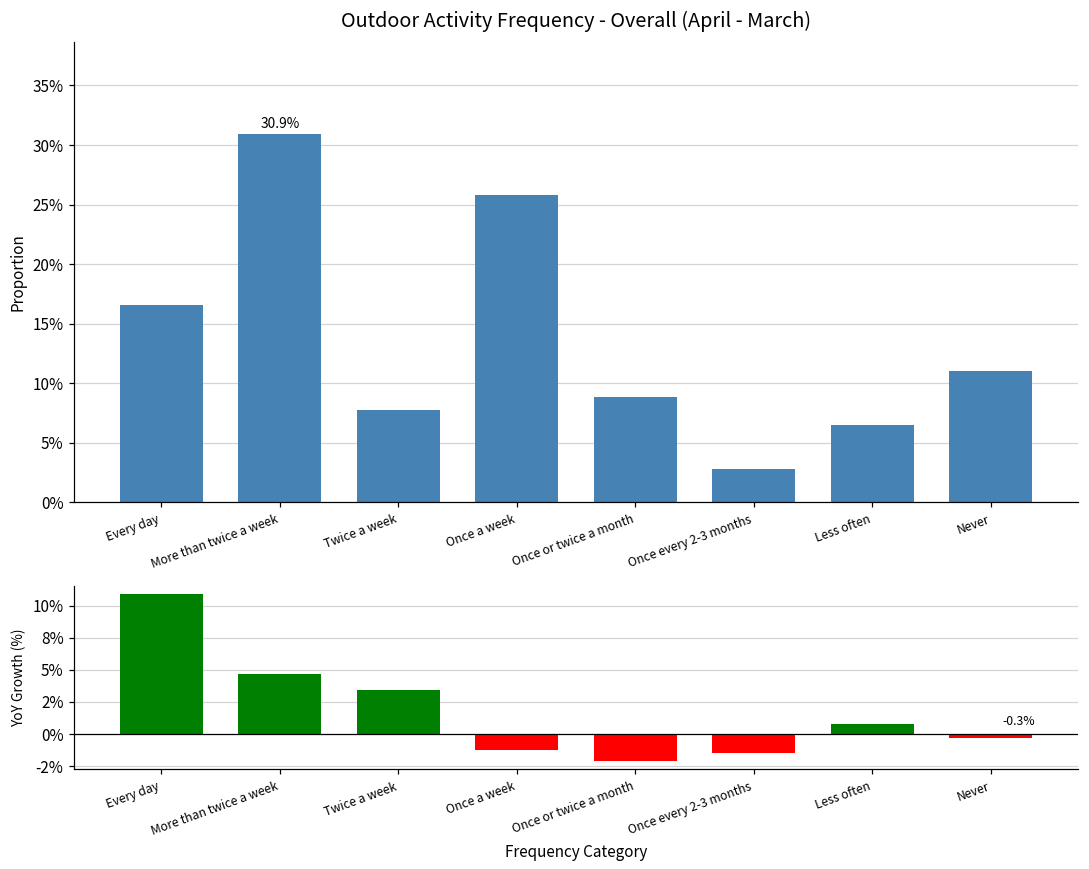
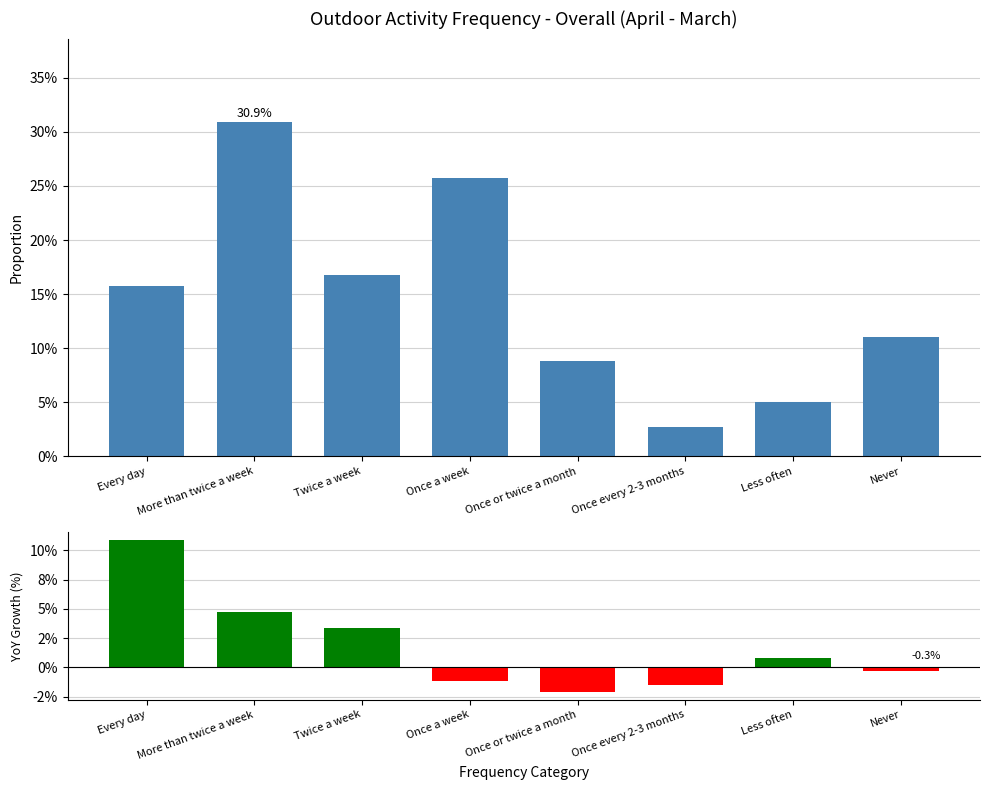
  {
    "Outdoor Activity Frequency - Overall (April - March)": {
-     "Every day": "16.5%",
-     "Twice a week": "7.7%",
+     "Every day": "15.8%",
+     "Twice a week": "16.8%",
      "Once a week": "25.8%",
      "Once or twice a month": "8.8%",
      "Once every 2-3 months": "2.8%",
-     "Less often": "6.5%",
+     "Less often": "5.0%",
      "Never": "11.0%"
    }
  }
